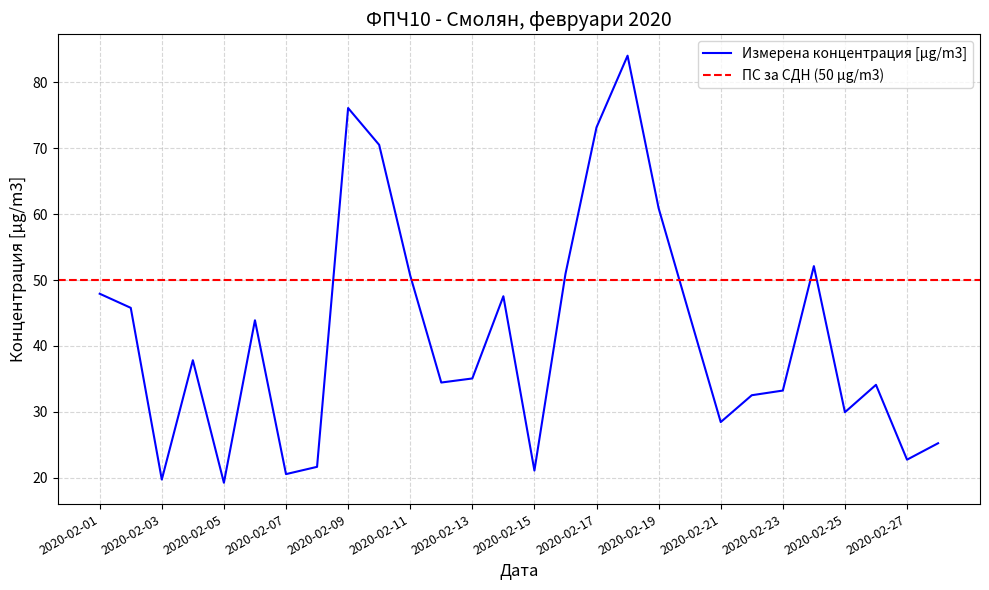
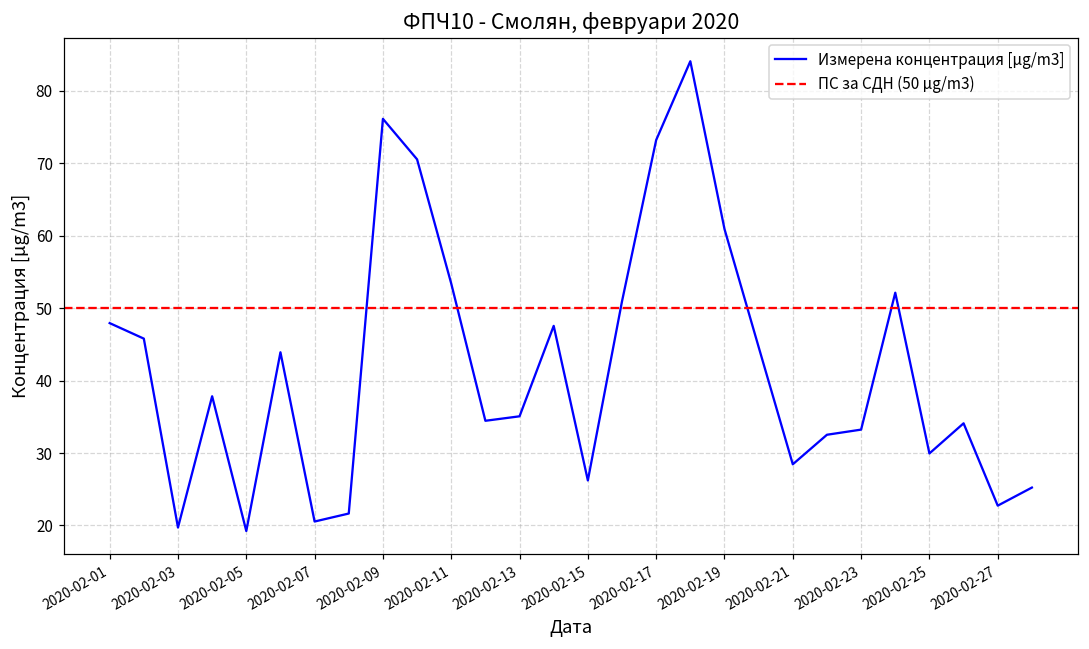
  {
    "2020-02-01": 48,
    "2020-02-03": 20,
    "2020-02-05": 19,
    "2020-02-07": 21,
    "2020-02-09": 76,
-   "2020-02-11": 51,
+   "2020-02-11": 53,
    "2020-02-13": 35,
-   "2020-02-15": 21,
+   "2020-02-15": 26,
    "2020-02-17": 73,
    "2020-02-19": 61,
    "2020-02-21": 28,
    "2020-02-23": 33,
    "2020-02-25": 30,
    "2020-02-27": 23
  }
